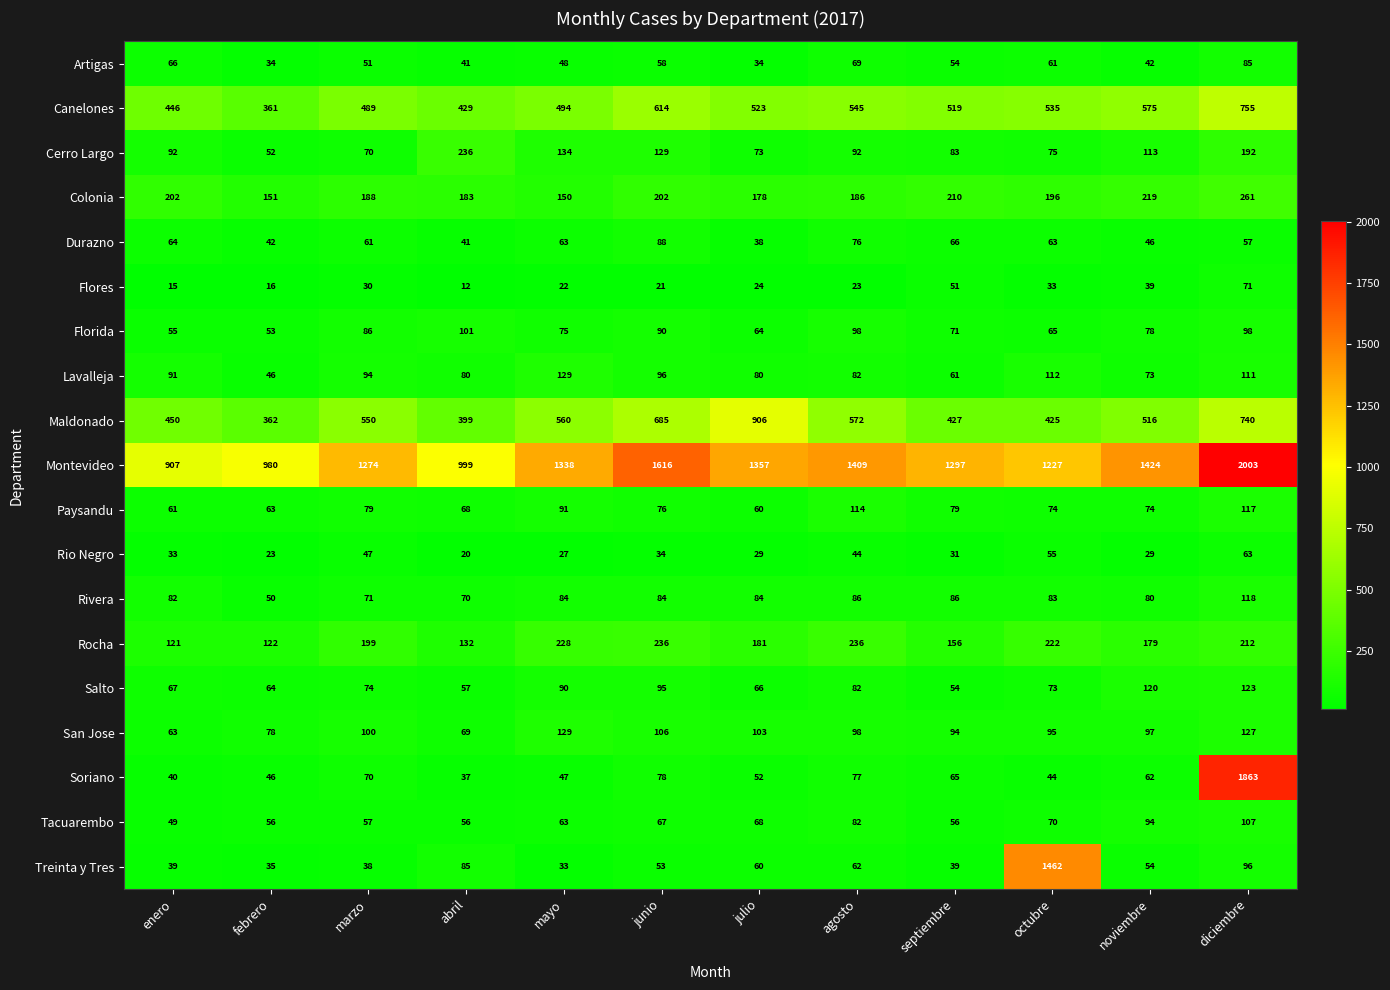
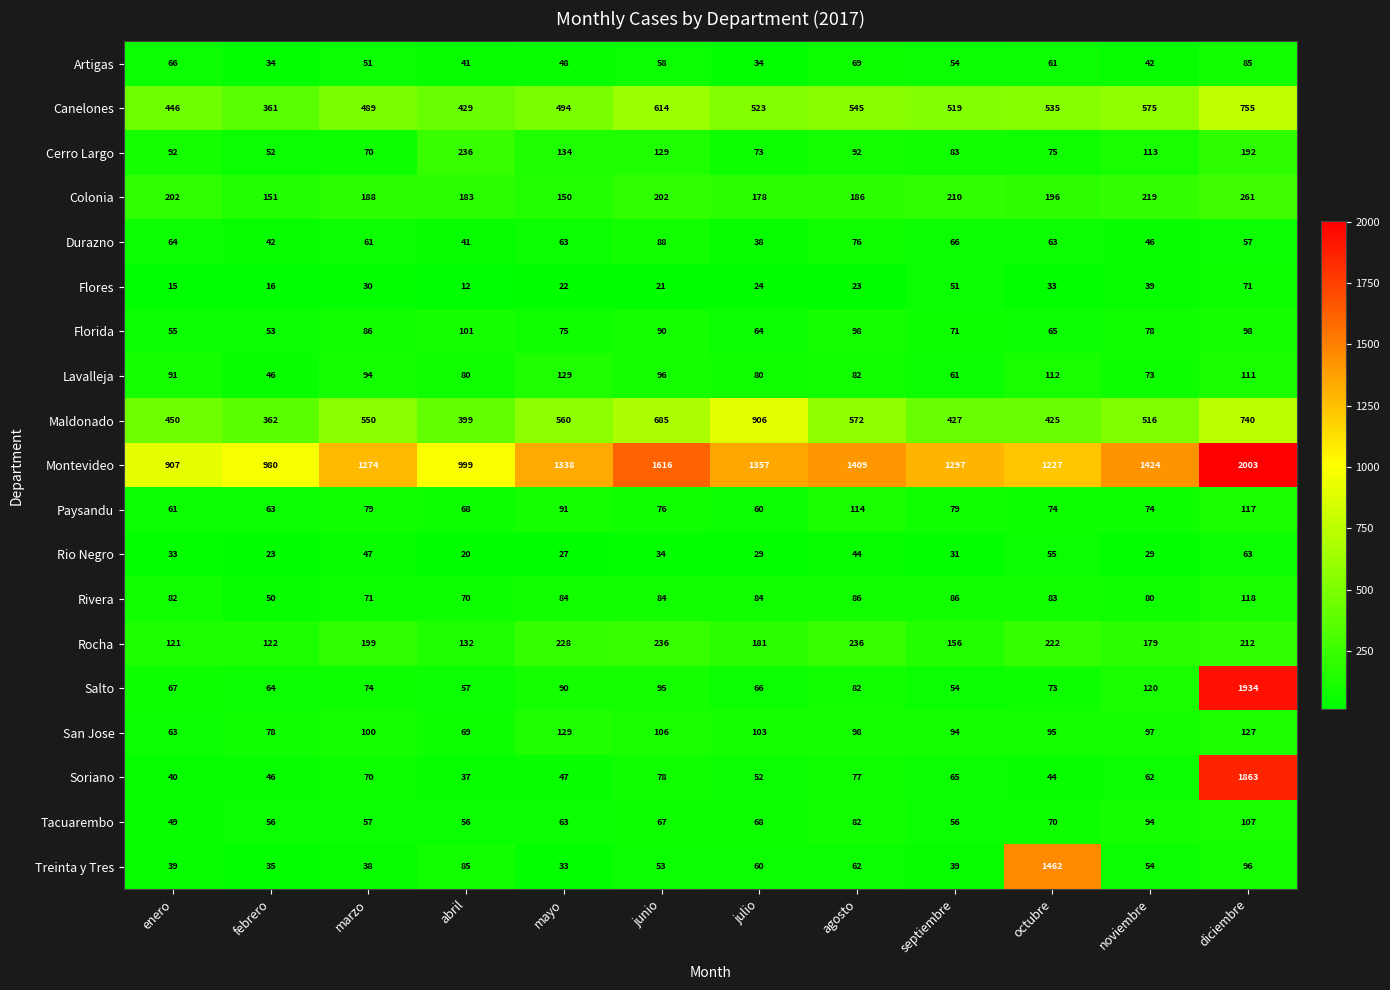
  {
    "Salto": {
      "enero": 67,
      "febrero": 64,
      "marzo": 74,
      "abril": 57,
      "mayo": 90,
      "junio": 95,
      "julio": 66,
      "agosto": 82,
      "septiembre": 54,
      "octubre": 73,
      "noviembre": 120,
-     "diciembre": 123
+     "diciembre": 1934
    }
  }
